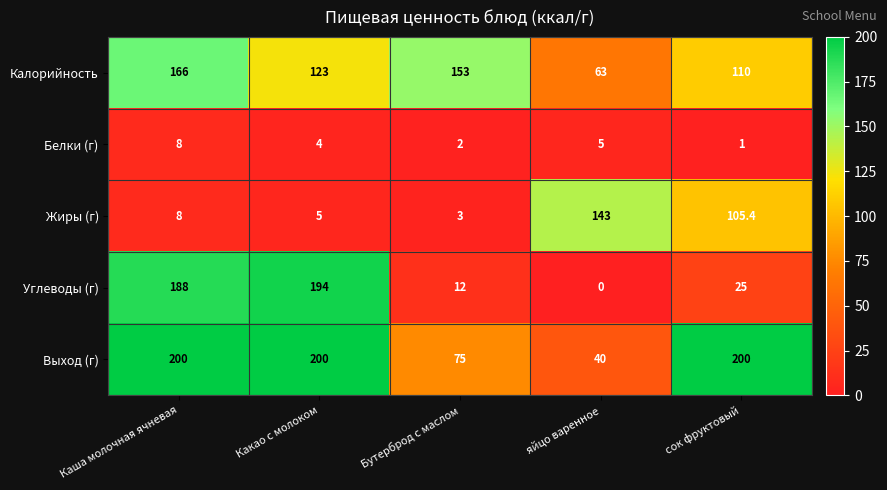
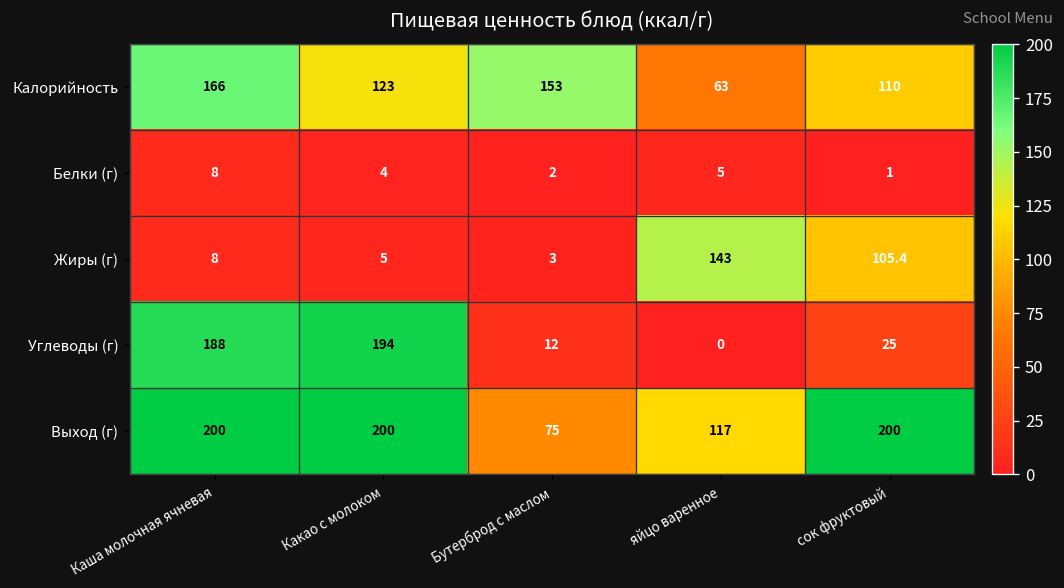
  {
    "Калорийность": {
      "Каша молочная ячневая": 166,
      "Какао с молоком": 123,
      "Бутерброд с маслом": 153,
      "яйцо варенное": 63,
      "сок фруктовый": 110
    },
    "Белки (г)": {
      "Каша молочная ячневая": 8,
      "Какао с молоком": 4,
      "Бутерброд с маслом": 2,
      "яйцо варенное": 5,
      "сок фруктовый": 1
    },
    "Жиры (г)": {
      "Каша молочная ячневая": 8,
      "Какао с молоком": 5,
      "Бутерброд с маслом": 3,
      "яйцо варенное": 143,
      "сок фруктовый": 105.4
    },
    "Углеводы (г)": {
      "Каша молочная ячневая": 188,
      "Какао с молоком": 194,
      "Бутерброд с маслом": 12,
      "яйцо варенное": 0,
      "сок фруктовый": 25
    },
    "Выход (г)": {
      "Каша молочная ячневая": 200,
      "Какао с молоком": 200,
      "Бутерброд с маслом": 75,
-     "яйцо варенное": 40,
+     "яйцо варенное": 117,
      "сок фруктовый": 200
    }
  }
